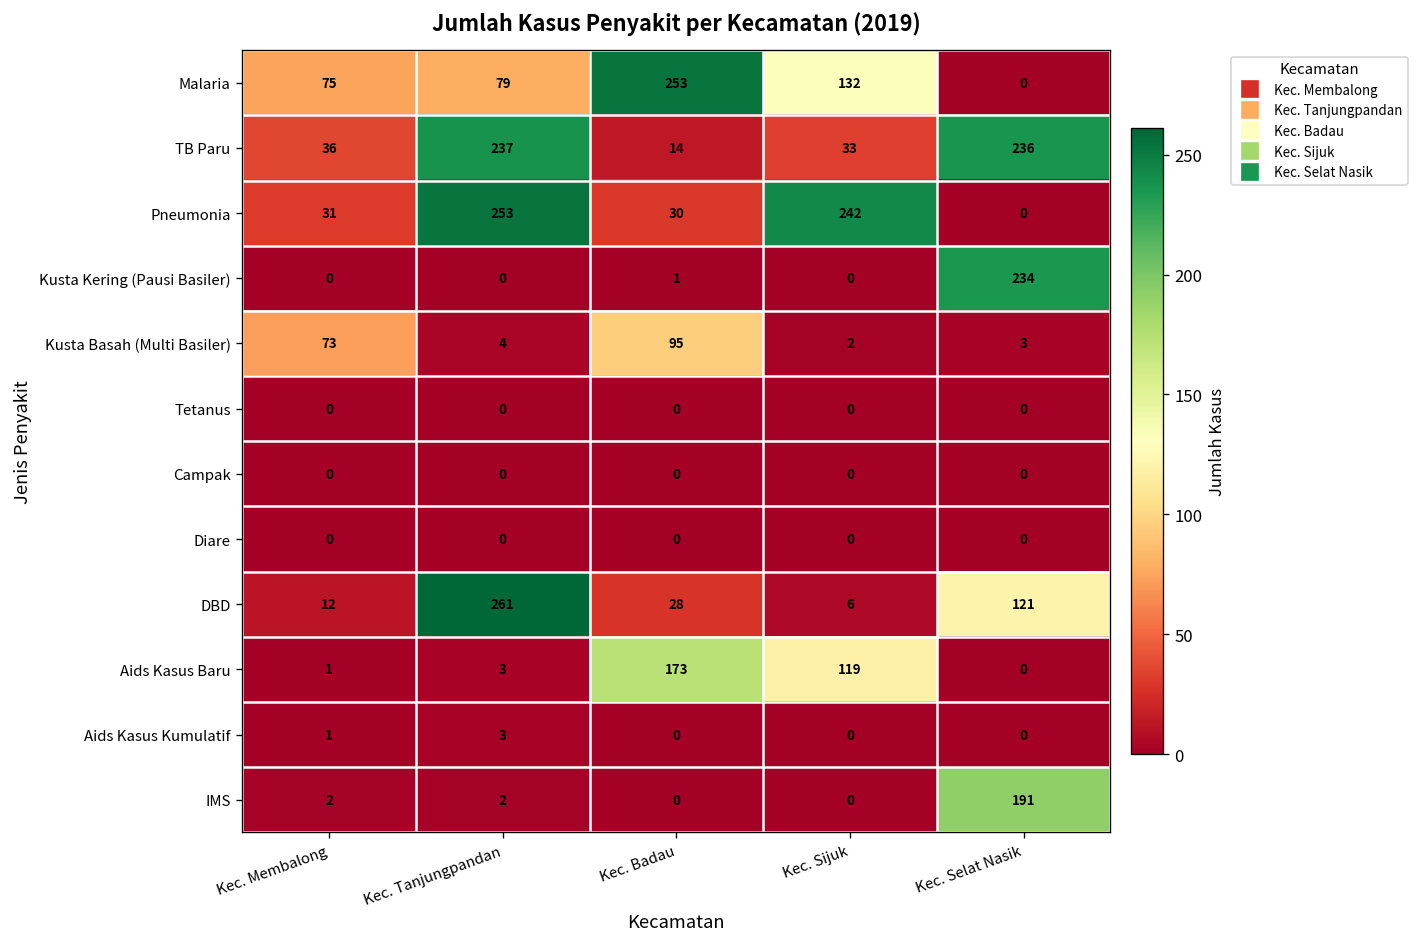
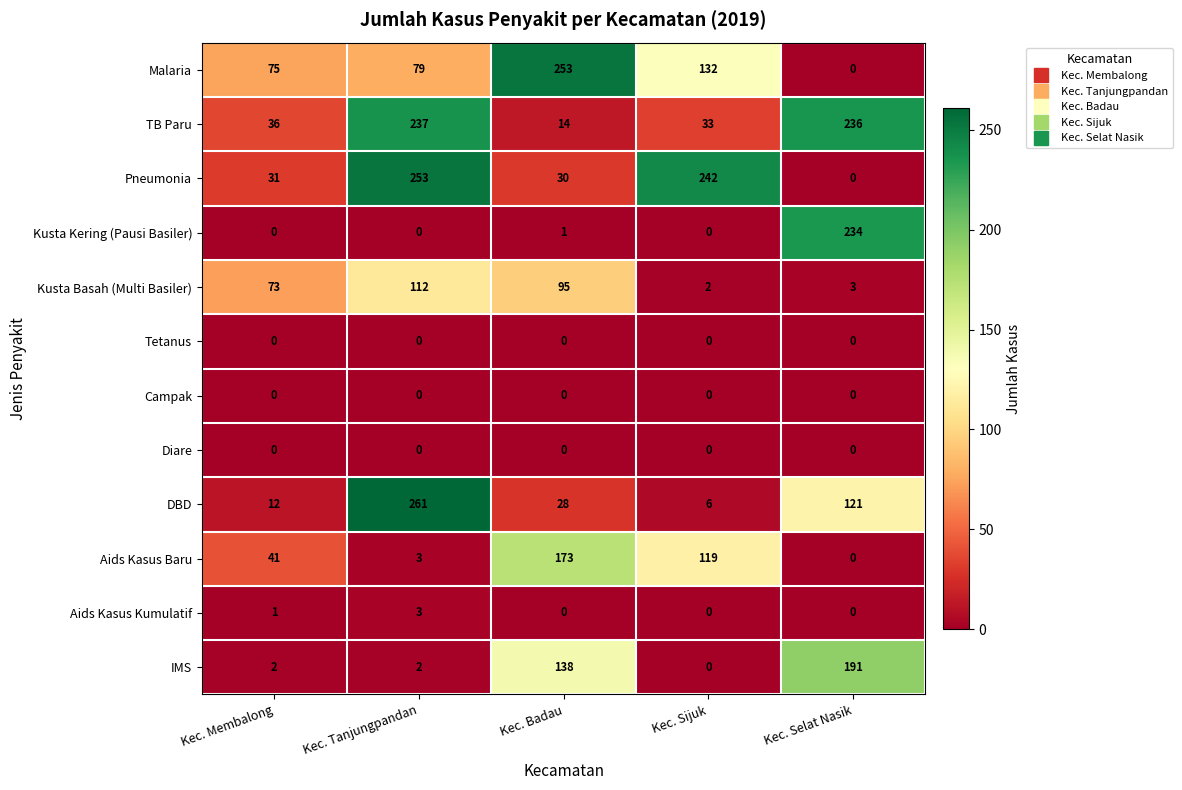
  {
    "Malaria": {
      "Kec. Membalong": 75,
      "Kec. Tanjungpandan": 79,
      "Kec. Badau": 253,
      "Kec. Sijuk": 132,
      "Kec. Selat Nasik": 0
    },
    "TB Paru": {
      "Kec. Membalong": 36,
      "Kec. Tanjungpandan": 237,
      "Kec. Badau": 14,
      "Kec. Sijuk": 33,
      "Kec. Selat Nasik": 236
    },
    "Pneumonia": {
      "Kec. Membalong": 31,
      "Kec. Tanjungpandan": 253,
      "Kec. Badau": 30,
      "Kec. Sijuk": 242,
      "Kec. Selat Nasik": 0
    },
    "Kusta Kering (Pausi Basiler)": {
      "Kec. Membalong": 0,
      "Kec. Tanjungpandan": 0,
      "Kec. Badau": 1,
      "Kec. Sijuk": 0,
      "Kec. Selat Nasik": 234
    },
    "Kusta Basah (Multi Basiler)": {
      "Kec. Membalong": 73,
-     "Kec. Tanjungpandan": 4,
+     "Kec. Tanjungpandan": 112,
      "Kec. Badau": 95,
      "Kec. Sijuk": 2,
      "Kec. Selat Nasik": 3
    },
    "Tetanus": {
      "Kec. Membalong": 0,
      "Kec. Tanjungpandan": 0,
      "Kec. Badau": 0,
      "Kec. Sijuk": 0,
      "Kec. Selat Nasik": 0
    },
    "Campak": {
      "Kec. Membalong": 0,
      "Kec. Tanjungpandan": 0,
      "Kec. Badau": 0,
      "Kec. Sijuk": 0,
      "Kec. Selat Nasik": 0
    },
    "Diare": {
      "Kec. Membalong": 0,
      "Kec. Tanjungpandan": 0,
      "Kec. Badau": 0,
      "Kec. Sijuk": 0,
      "Kec. Selat Nasik": 0
    },
    "DBD": {
      "Kec. Membalong": 12,
      "Kec. Tanjungpandan": 261,
      "Kec. Badau": 28,
      "Kec. Sijuk": 6,
      "Kec. Selat Nasik": 121
    },
    "Aids Kasus Baru": {
-     "Kec. Membalong": 1,
+     "Kec. Membalong": 41,
      "Kec. Tanjungpandan": 3,
      "Kec. Badau": 173,
      "Kec. Sijuk": 119,
      "Kec. Selat Nasik": 0
    },
    "Aids Kasus Kumulatif": {
      "Kec. Membalong": 1,
      "Kec. Tanjungpandan": 3,
      "Kec. Badau": 0,
      "Kec. Sijuk": 0,
      "Kec. Selat Nasik": 0
    },
    "IMS": {
      "Kec. Membalong": 2,
      "Kec. Tanjungpandan": 2,
-     "Kec. Badau": 0,
+     "Kec. Badau": 138,
      "Kec. Sijuk": 0,
      "Kec. Selat Nasik": 191
    }
  }
